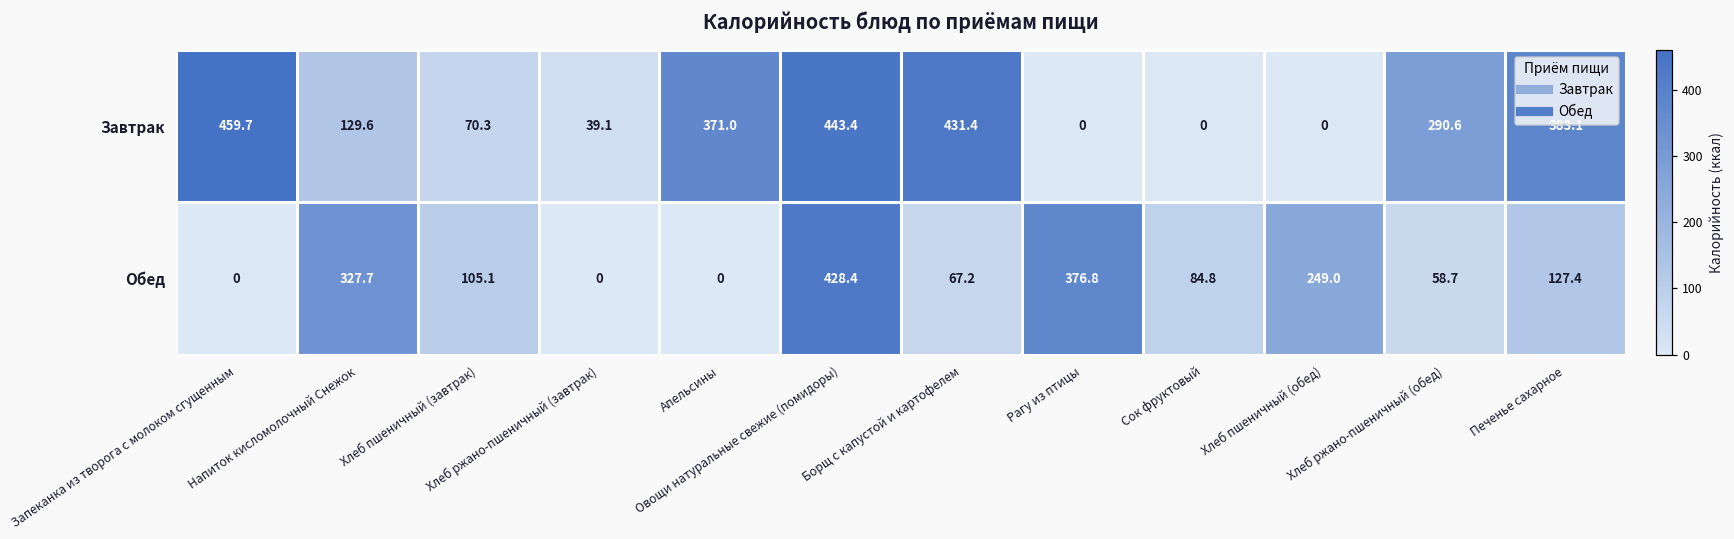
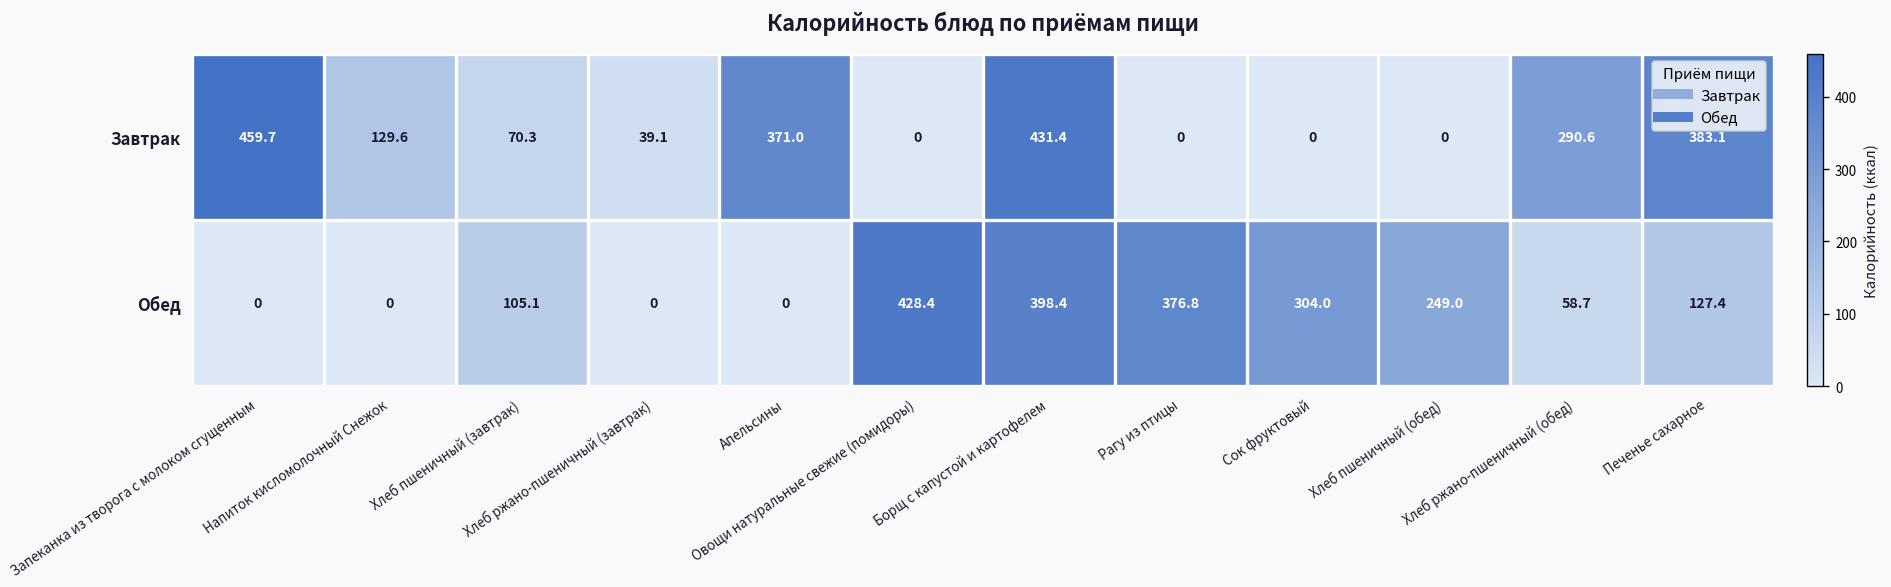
  {
    "Завтрак": {
      "Запеканка из творога с молоком сгущенным": 459.7,
      "Напиток кисломолочный Снежок": 129.6,
      "Хлеб пшеничный (завтрак)": 70.3,
      "Хлеб ржано-пшеничный (завтрак)": 39.1,
      "Апельсины": 371.0,
-     "Овощи натуральные свежие (помидоры)": 443.4,
+     "Овощи натуральные свежие (помидоры)": 0,
      "Борщ с капустой и картофелем": 431.4,
      "Рагу из птицы": 0,
      "Сок фруктовый": 0,
      "Хлеб пшеничный (обед)": 0,
      "Хлеб ржано-пшеничный (обед)": 290.6
    },
    "Обед": {
      "Запеканка из творога с молоком сгущенным": 0,
-     "Напиток кисломолочный Снежок": 327.7,
+     "Напиток кисломолочный Снежок": 0,
      "Хлеб пшеничный (завтрак)": 105.1,
      "Хлеб ржано-пшеничный (завтрак)": 0,
      "Апельсины": 0,
      "Овощи натуральные свежие (помидоры)": 428.4,
-     "Борщ с капустой и картофелем": 67.2,
+     "Борщ с капустой и картофелем": 398.4,
      "Рагу из птицы": 376.8,
-     "Сок фруктовый": 84.8,
+     "Сок фруктовый": 304.0,
      "Хлеб пшеничный (обед)": 249.0,
      "Хлеб ржано-пшеничный (обед)": 58.7,
      "Печенье сахарное": 127.4
    }
  }
